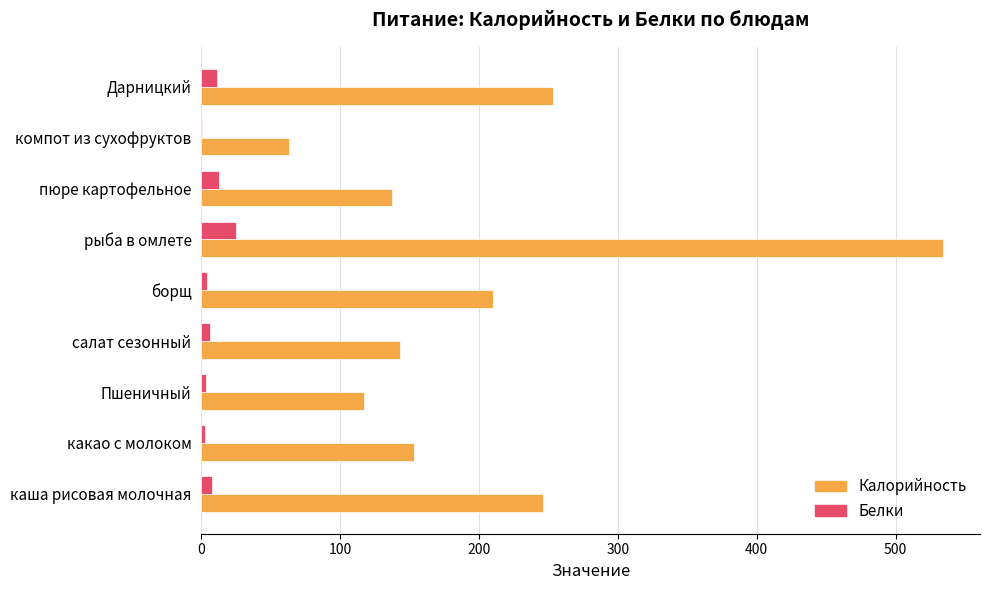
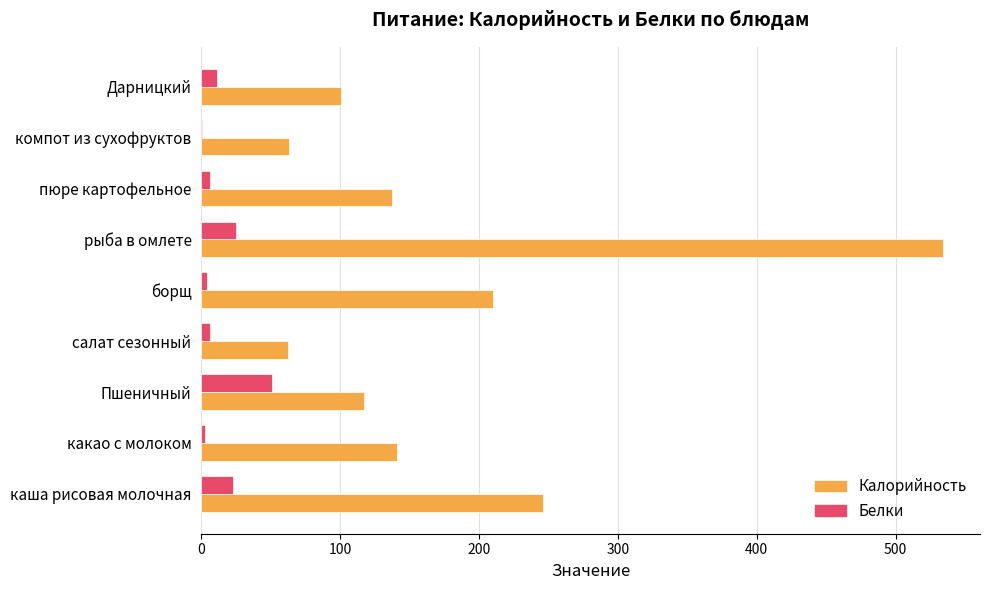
  {
    "Калорийность": {
-     "Дарницкий": 253,
+     "Дарницкий": 101,
      "компот из сухофруктов": 63,
      "пюре картофельное": 137,
      "рыба в омлете": 534,
      "борщ": 210,
-     "салат сезонный": 143,
+     "салат сезонный": 62,
      "Пшеничный": 117,
-     "какао с молоком": 153,
+     "какао с молоком": 141,
      "каша рисовая молочная": 246
    },
    "Белки": {
      "Дарницкий": 12,
-     "пюре картофельное": 13,
+     "пюре картофельное": 6,
      "рыба в омлете": 25,
      "борщ": 4,
      "салат сезонный": 6,
-     "Пшеничный": 4,
+     "Пшеничный": 51,
      "какао с молоком": 3,
-     "каша рисовая молочная": 8
+     "каша рисовая молочная": 23
    }
  }
